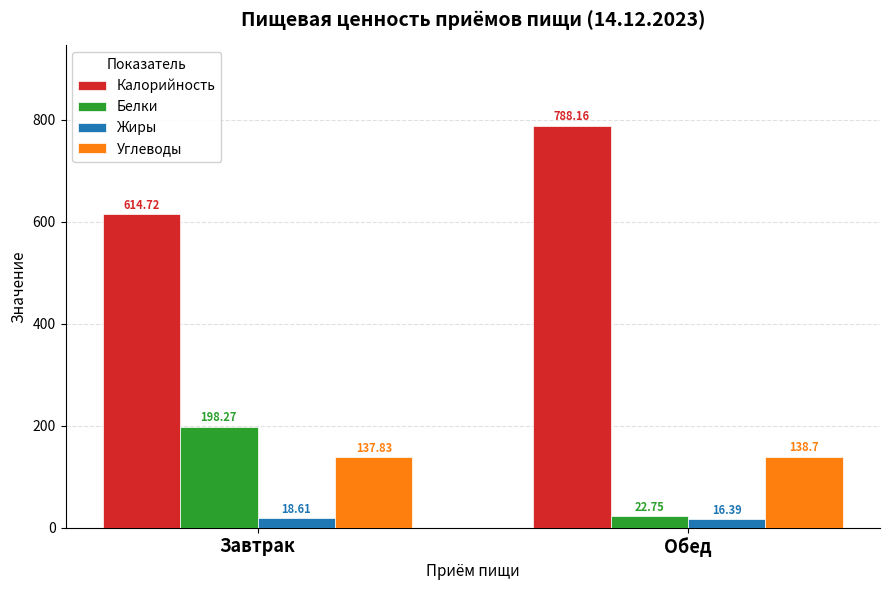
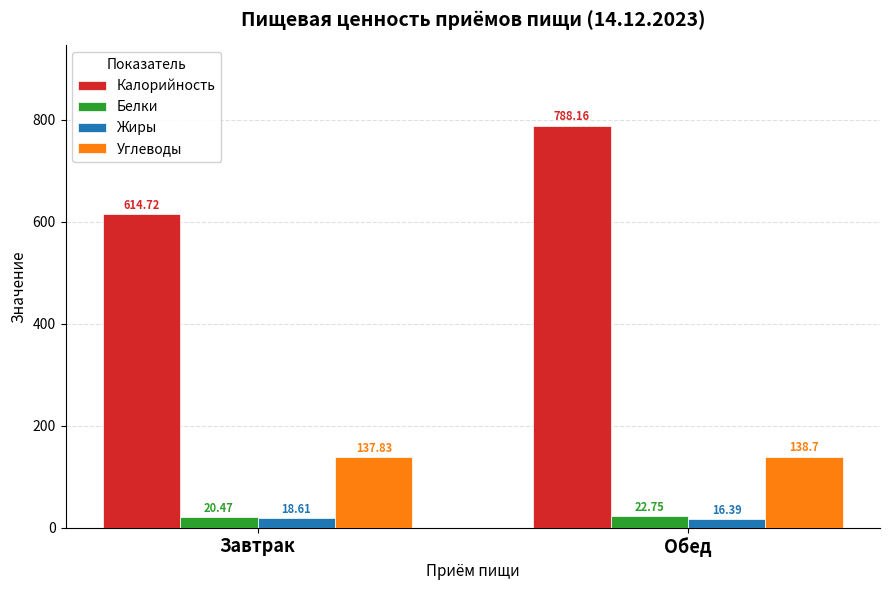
  {
    "Калорийность": {
      "Завтрак": 614.72,
      "Обед": 788.16
    },
    "Белки": {
-     "Завтрак": 198.27,
+     "Завтрак": 20.47,
      "Обед": 22.75
    },
    "Жиры": {
      "Завтрак": 18.61,
      "Обед": 16.39
    },
    "Углеводы": {
      "Завтрак": 137.83,
      "Обед": 138.7
    }
  }
